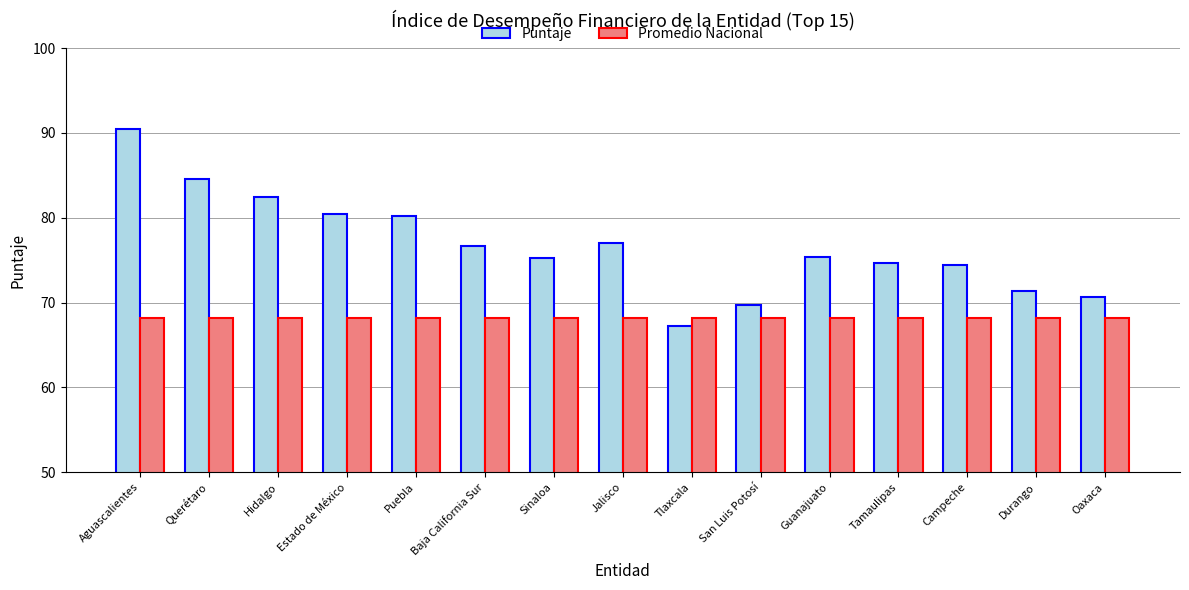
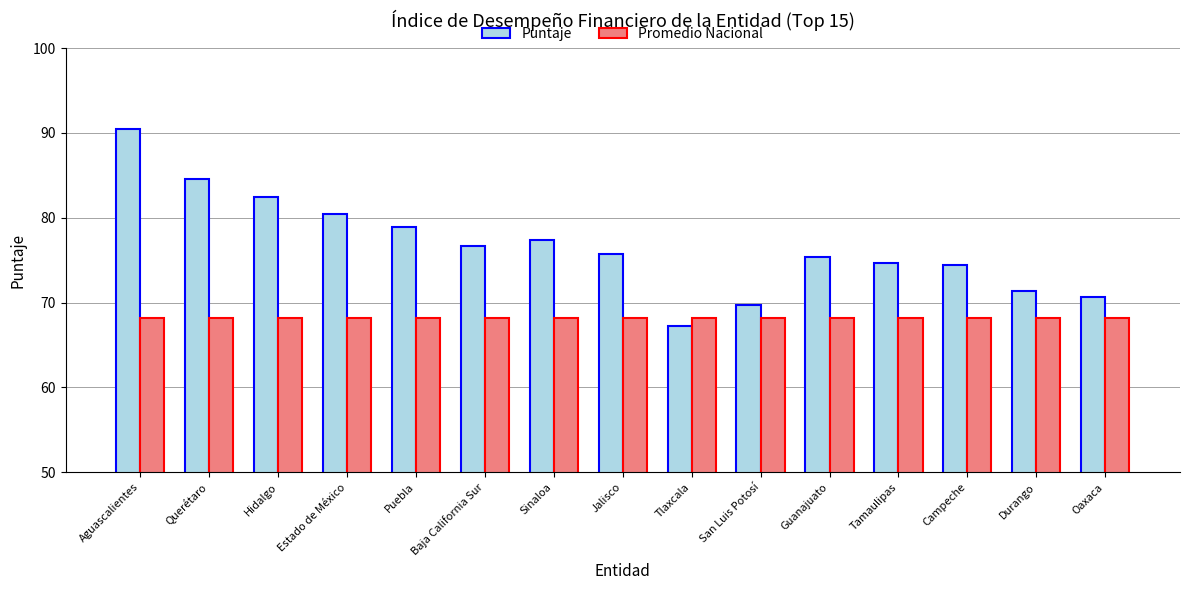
  {
    "Puntaje": {
      "Aguascalientes": 91,
      "Querétaro": 85,
      "Hidalgo": 82,
      "Estado de México": 80,
-     "Puebla": 80,
+     "Puebla": 79,
      "Baja California Sur": 77,
-     "Sinaloa": 75,
-     "Jalisco": 77,
+     "Sinaloa": 77,
+     "Jalisco": 76,
      "Tlaxcala": 67,
      "San Luis Potosí": 70,
      "Guanajuato": 75,
      "Tamaulipas": 75,
      "Campeche": 74,
      "Durango": 71,
      "Oaxaca": 71
    },
    "Promedio Nacional": {
      "Aguascalientes": 68,
      "Querétaro": 68,
      "Hidalgo": 68,
      "Estado de México": 68,
      "Puebla": 68,
      "Baja California Sur": 68,
      "Sinaloa": 68,
      "Jalisco": 68,
      "Tlaxcala": 68,
      "San Luis Potosí": 68,
      "Guanajuato": 68,
      "Tamaulipas": 68,
      "Campeche": 68,
      "Durango": 68,
      "Oaxaca": 68
    }
  }
